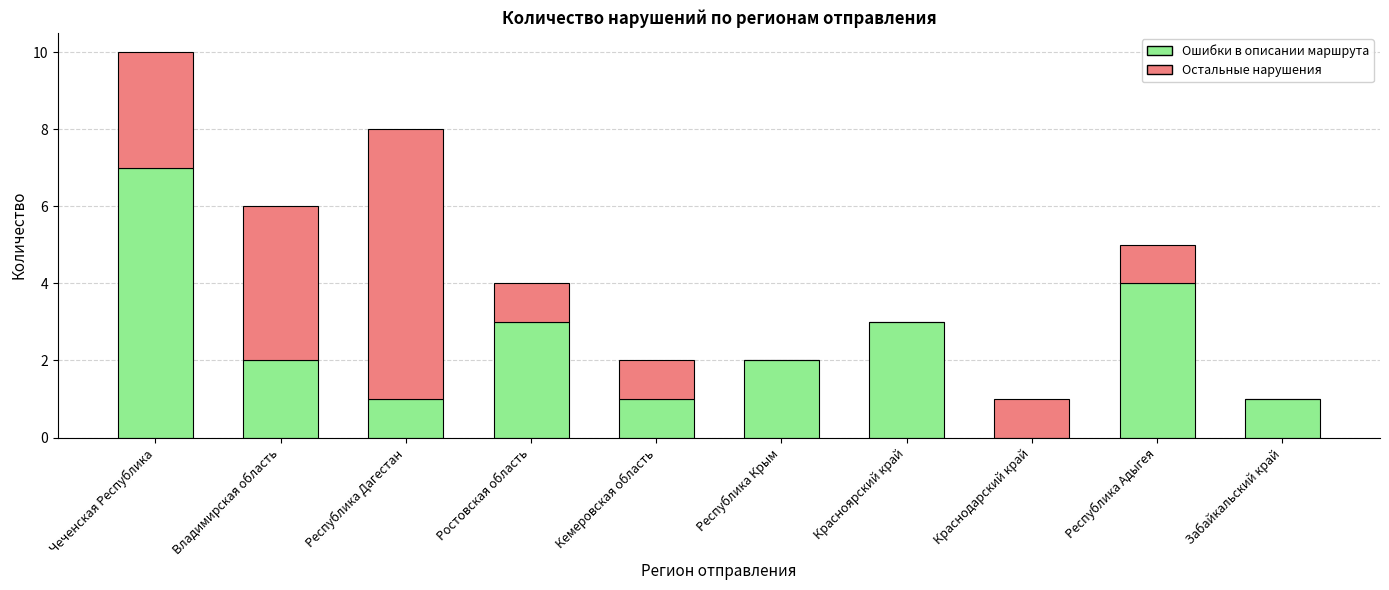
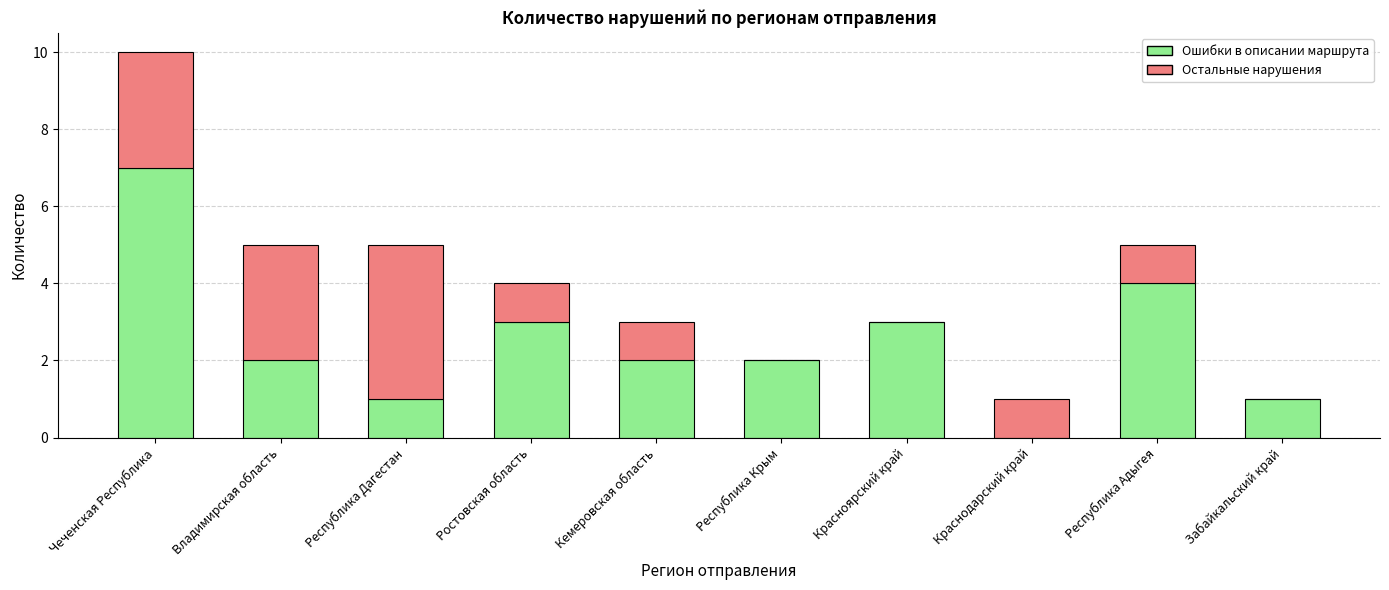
  {
    "Ошибки в описании маршрута": {
      "Чеченская Республика": 7,
      "Владимирская область": 2,
      "Республика Дагестан": 1,
      "Ростовская область": 3,
-     "Кемеровская область": 1,
+     "Кемеровская область": 2,
      "Республика Крым": 2,
      "Красноярский край": 3,
      "Краснодарский край": 0,
      "Республика Адыгея": 4,
      "Забайкальский край": 1
    },
    "Остальные нарушения": {
      "Чеченская Республика": 3,
-     "Владимирская область": 4,
-     "Республика Дагестан": 7,
+     "Владимирская область": 3,
+     "Республика Дагестан": 4,
      "Ростовская область": 1,
      "Кемеровская область": 1,
      "Республика Крым": 0,
      "Красноярский край": 0,
      "Краснодарский край": 1,
      "Республика Адыгея": 1,
      "Забайкальский край": 0
    }
  }
